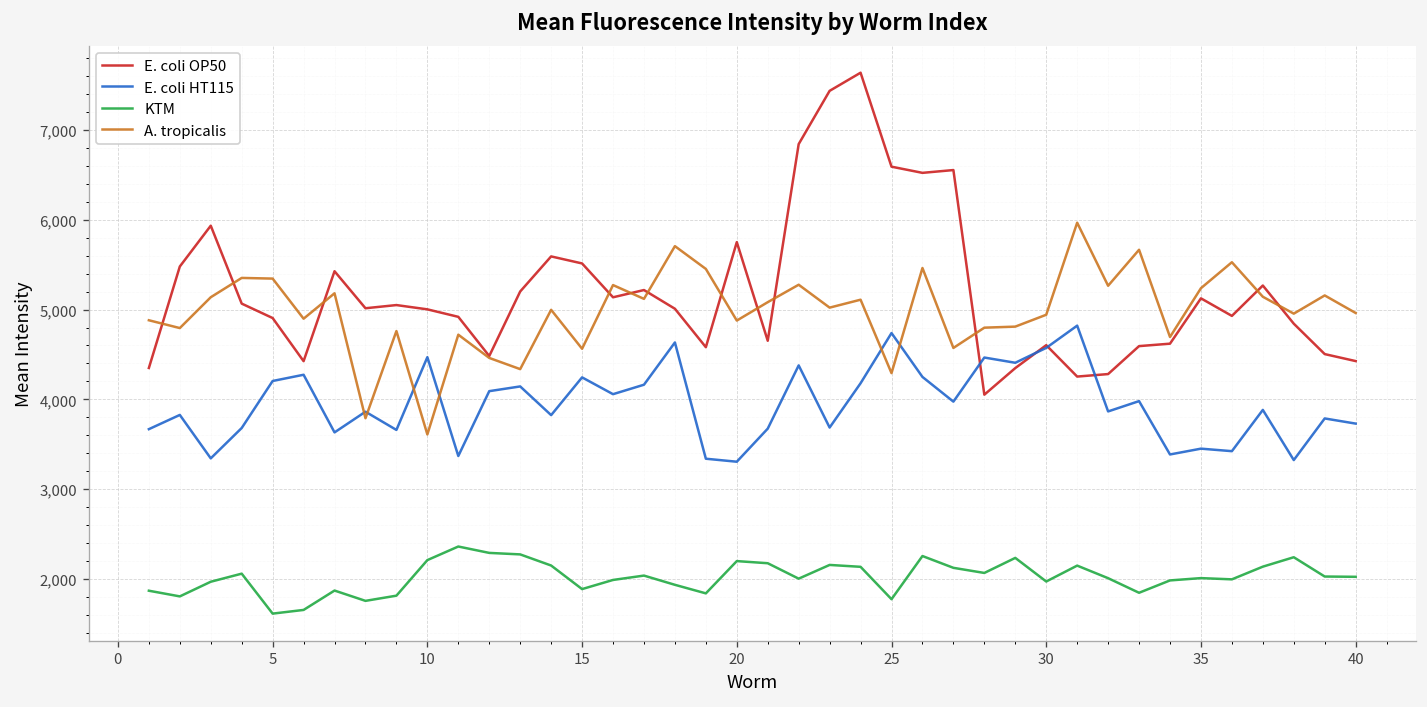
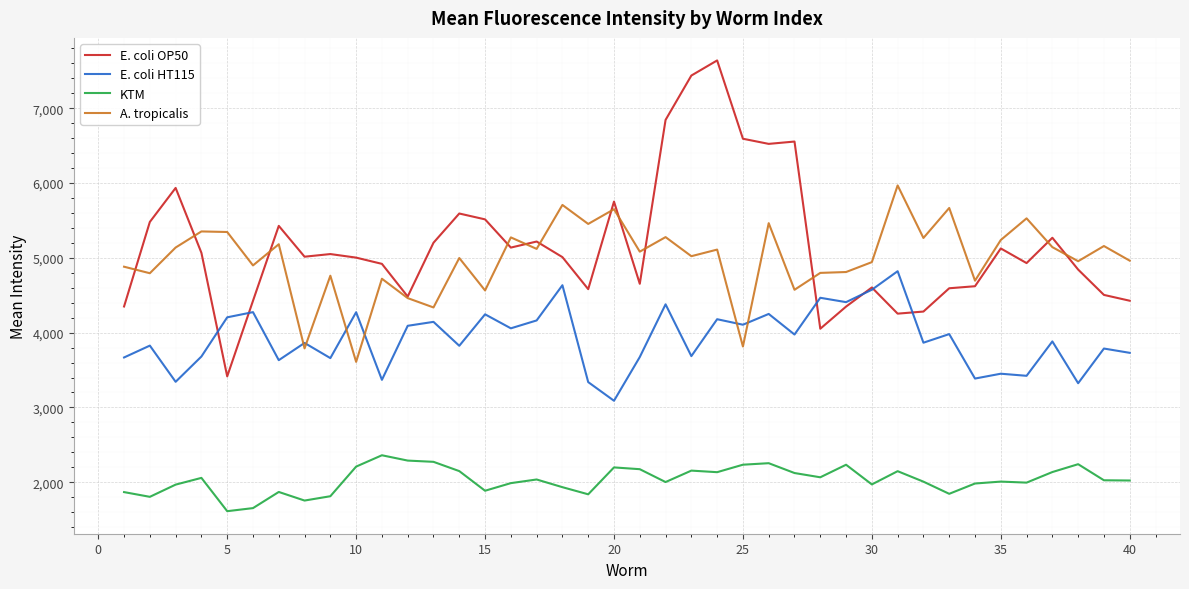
  {
    "E. coli OP50": {
-     "5": "4,900",
+     "5": "3,400",
      "10": "5,000",
      "15": "5,500",
      "20": "5,800",
      "25": "6,600",
      "35": "5,100",
      "40": "4,400"
    },
    "E. coli HT115": {
      "5": "4,200",
-     "10": "4,500",
+     "10": "4,300",
      "15": "4,200",
-     "20": "3,300",
-     "25": "4,700",
+     "20": "3,100",
+     "25": "4,100",
      "35": "3,500",
      "40": "3,700"
    },
    "KTM": {
      "5": "1,600",
      "10": "2,200",
      "15": "1,900",
      "20": "2,200",
-     "25": "1,800",
+     "25": "2,200",
      "30": "2,000",
      "35": "2,000",
      "40": "2,000"
    },
    "A. tropicalis": {
      "5": "5,300",
      "10": "3,600",
      "15": "4,600",
-     "20": "4,900",
-     "25": "4,300",
+     "20": "5,600",
+     "25": "3,800",
      "30": "4,900",
      "35": "5,200",
      "40": "5,000"
    }
  }
